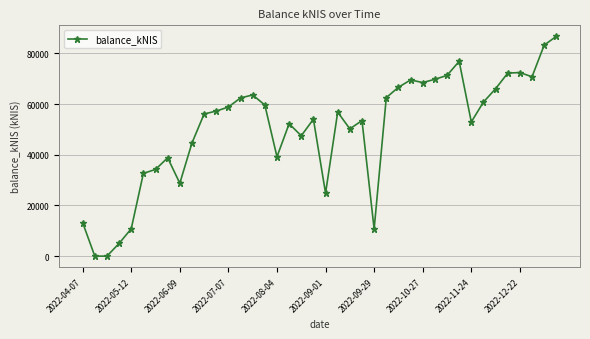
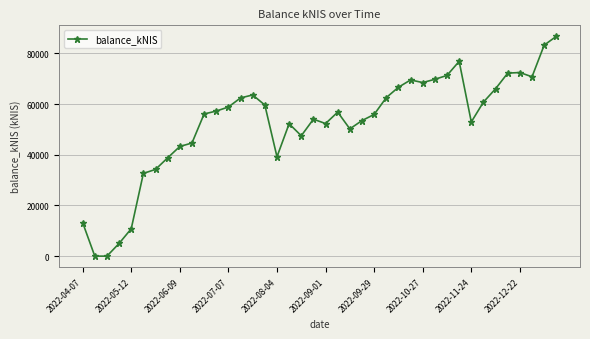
  {
    "2022-04-07": 13000,
    "2022-05-12": 11000,
-   "2022-06-09": 29000,
+   "2022-06-09": 43000,
    "2022-07-07": 59000,
    "2022-08-04": 39000,
-   "2022-09-01": 25000,
-   "2022-09-29": 11000,
+   "2022-09-01": 52000,
+   "2022-09-29": 56000,
    "2022-10-27": 68000,
    "2022-11-24": 53000,
    "2022-12-22": 72000
  }
